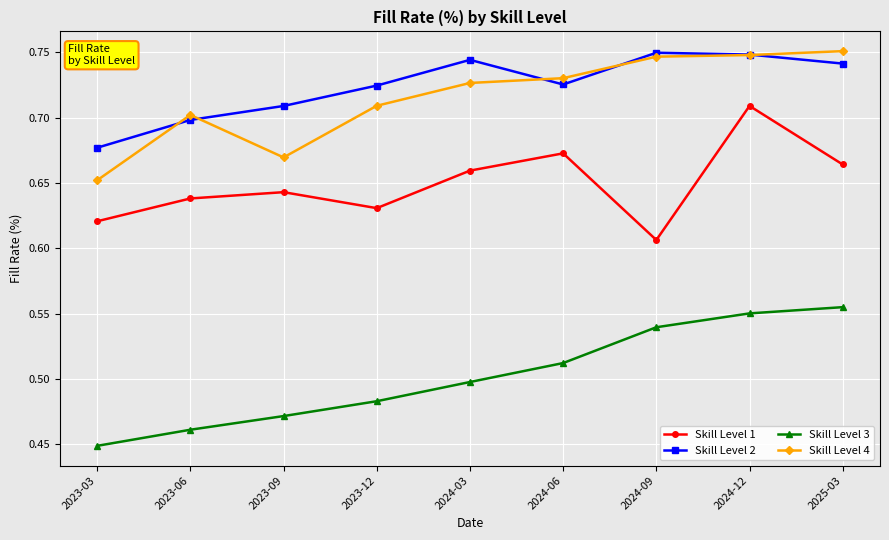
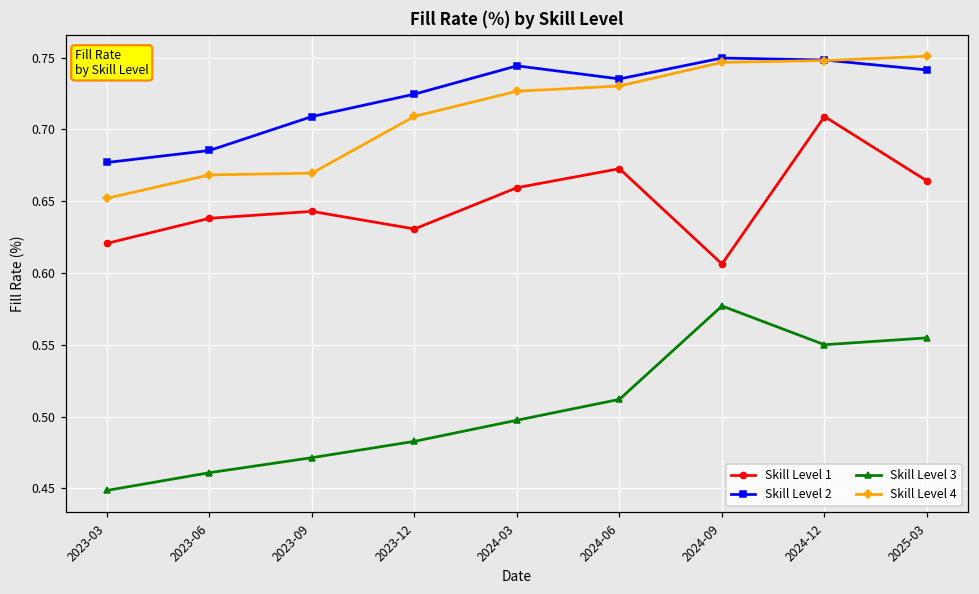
  {
    "Skill Level 1": {
      "2023-03": 0.621,
      "2023-06": 0.638,
      "2023-09": 0.643,
      "2023-12": 0.631,
      "2024-03": 0.659,
      "2024-06": 0.673,
      "2024-09": 0.606,
      "2024-12": 0.709,
      "2025-03": 0.664
    },
    "Skill Level 2": {
      "2023-03": 0.677,
-     "2023-06": 0.698,
+     "2023-06": 0.685,
      "2023-09": 0.709,
      "2023-12": 0.725,
      "2024-03": 0.744,
-     "2024-06": 0.725,
+     "2024-06": 0.735,
      "2024-09": 0.750,
      "2025-03": 0.741
    },
    "Skill Level 3": {
      "2023-03": 0.449,
      "2023-06": 0.461,
      "2023-09": 0.471,
      "2023-12": 0.483,
      "2024-03": 0.498,
      "2024-06": 0.512,
-     "2024-09": 0.539,
+     "2024-09": 0.577,
      "2024-12": 0.550,
      "2025-03": 0.555
    },
    "Skill Level 4": {
      "2023-03": 0.652,
-     "2023-06": 0.702,
+     "2023-06": 0.668,
      "2023-09": 0.670,
      "2023-12": 0.709,
      "2024-03": 0.727,
      "2024-06": 0.730,
      "2024-09": 0.747,
      "2025-03": 0.751
    }
  }
